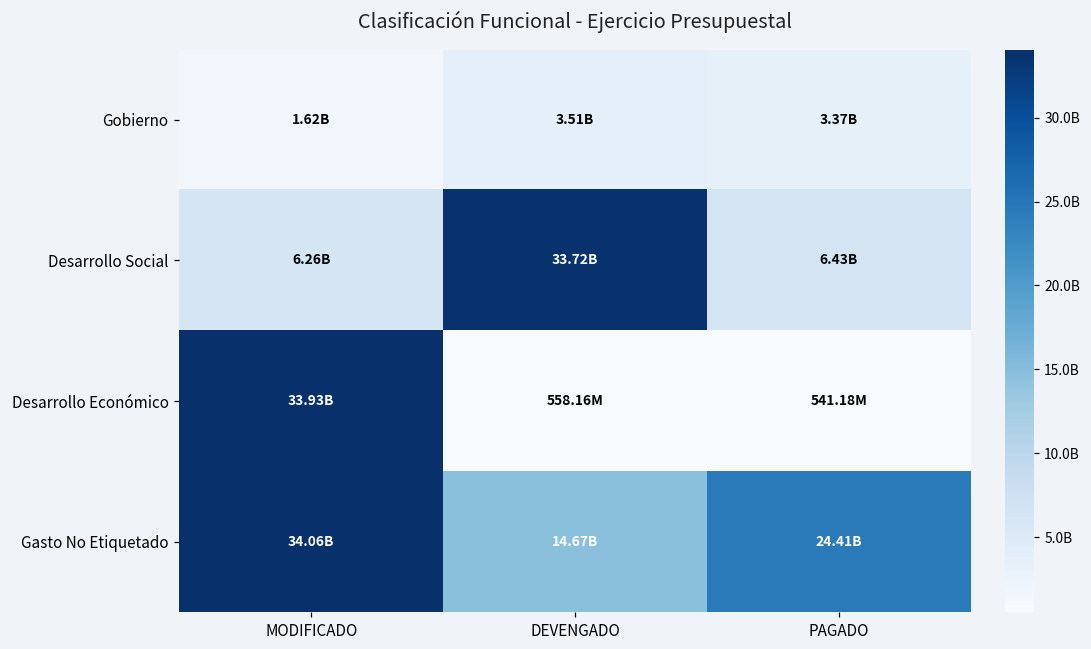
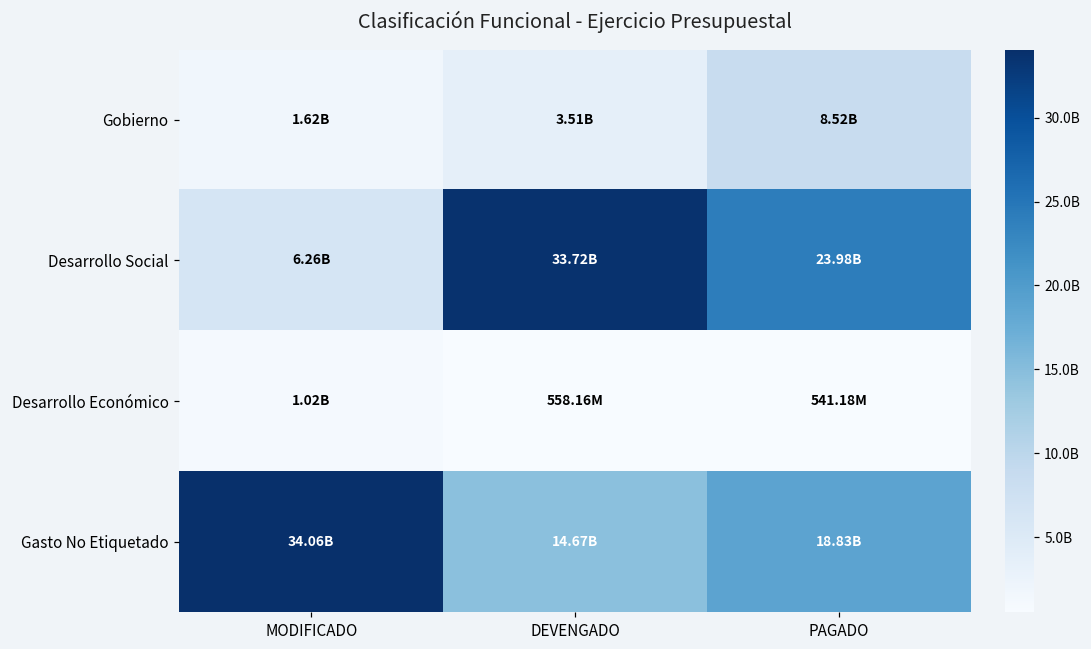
  {
    "Gobierno": {
      "MODIFICADO": "1.62B",
      "DEVENGADO": "3.51B",
-     "PAGADO": "3.37B"
+     "PAGADO": "8.52B"
    },
    "Desarrollo Social": {
      "MODIFICADO": "6.26B",
      "DEVENGADO": "33.72B",
-     "PAGADO": "6.43B"
+     "PAGADO": "23.98B"
    },
    "Desarrollo Económico": {
-     "MODIFICADO": "33.93B",
+     "MODIFICADO": "1.02B",
      "DEVENGADO": "558.16M",
      "PAGADO": "541.18M"
    },
    "Gasto No Etiquetado": {
      "MODIFICADO": "34.06B",
      "DEVENGADO": "14.67B",
-     "PAGADO": "24.41B"
+     "PAGADO": "18.83B"
    }
  }
